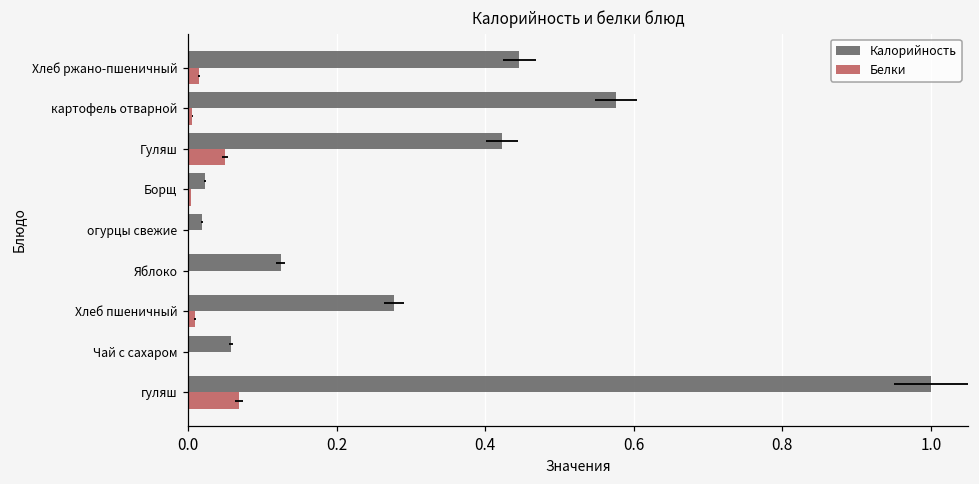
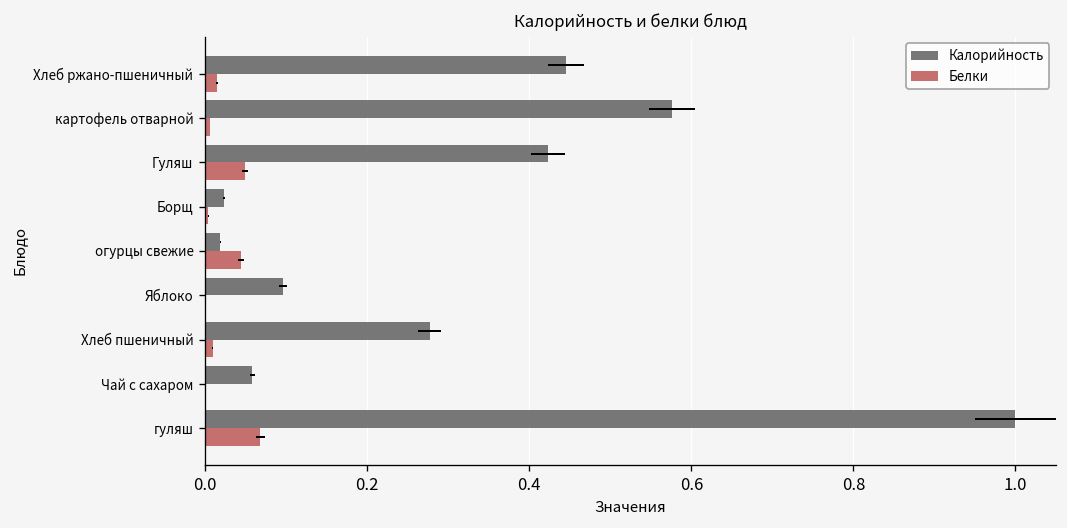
  {
    "Калорийность": {
      "Хлеб ржано-пшеничный": 0.45,
      "картофель отварной": 0.58,
      "Гуляш": 0.42,
      "Борщ": 0.02,
      "огурцы свежие": 0.02,
-     "Яблоко": 0.13,
+     "Яблоко": 0.10,
      "Хлеб пшеничный": 0.28,
      "Чай с сахаром": 0.06,
      "гуляш": 1.00
    },
    "Белки": {
      "Хлеб ржано-пшеничный": 0.01,
      "картофель отварной": 0.01,
      "Гуляш": 0.05,
      "Борщ": 0.00,
-     "огурцы свежие": 0.00,
+     "огурцы свежие": 0.04,
      "Яблоко": 0.00,
      "Хлеб пшеничный": 0.01,
      "гуляш": 0.07
    }
  }
